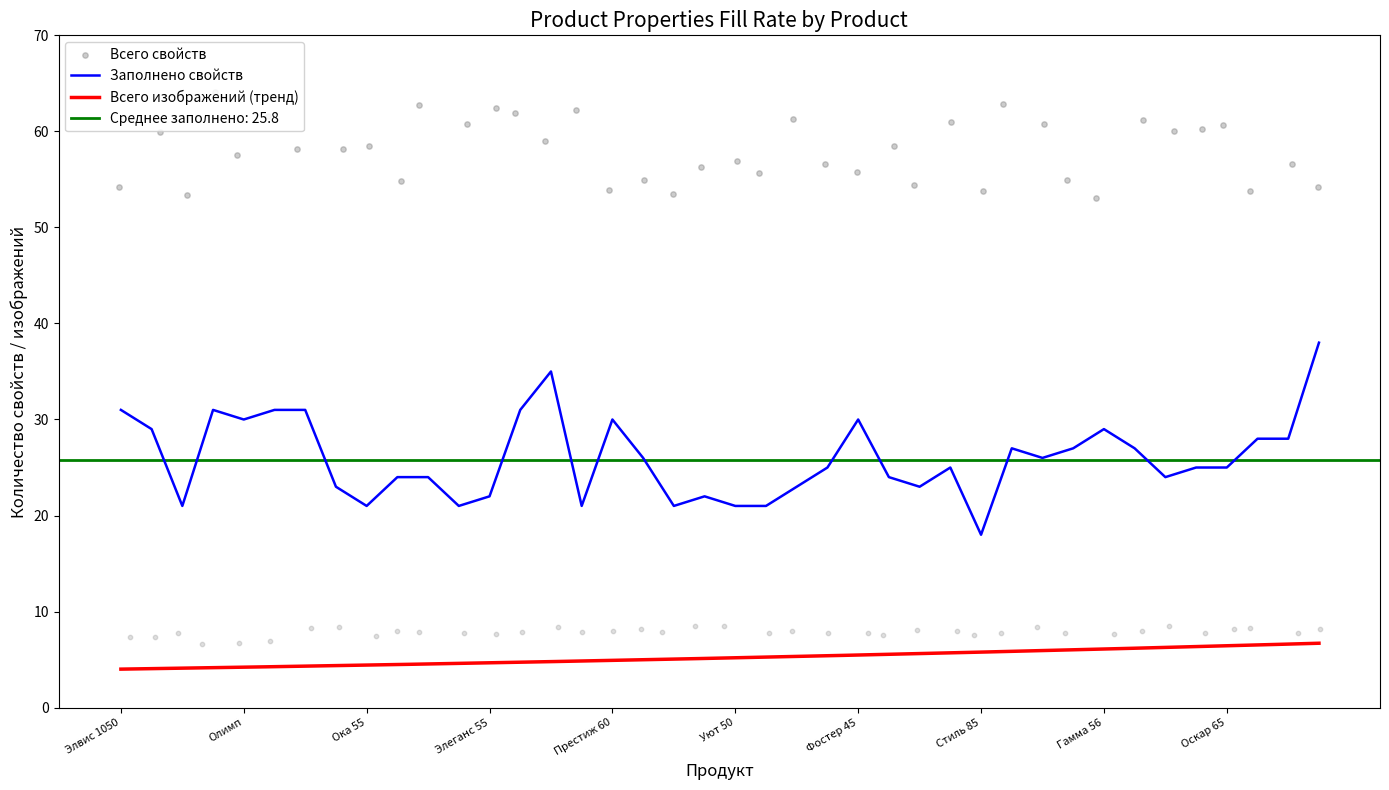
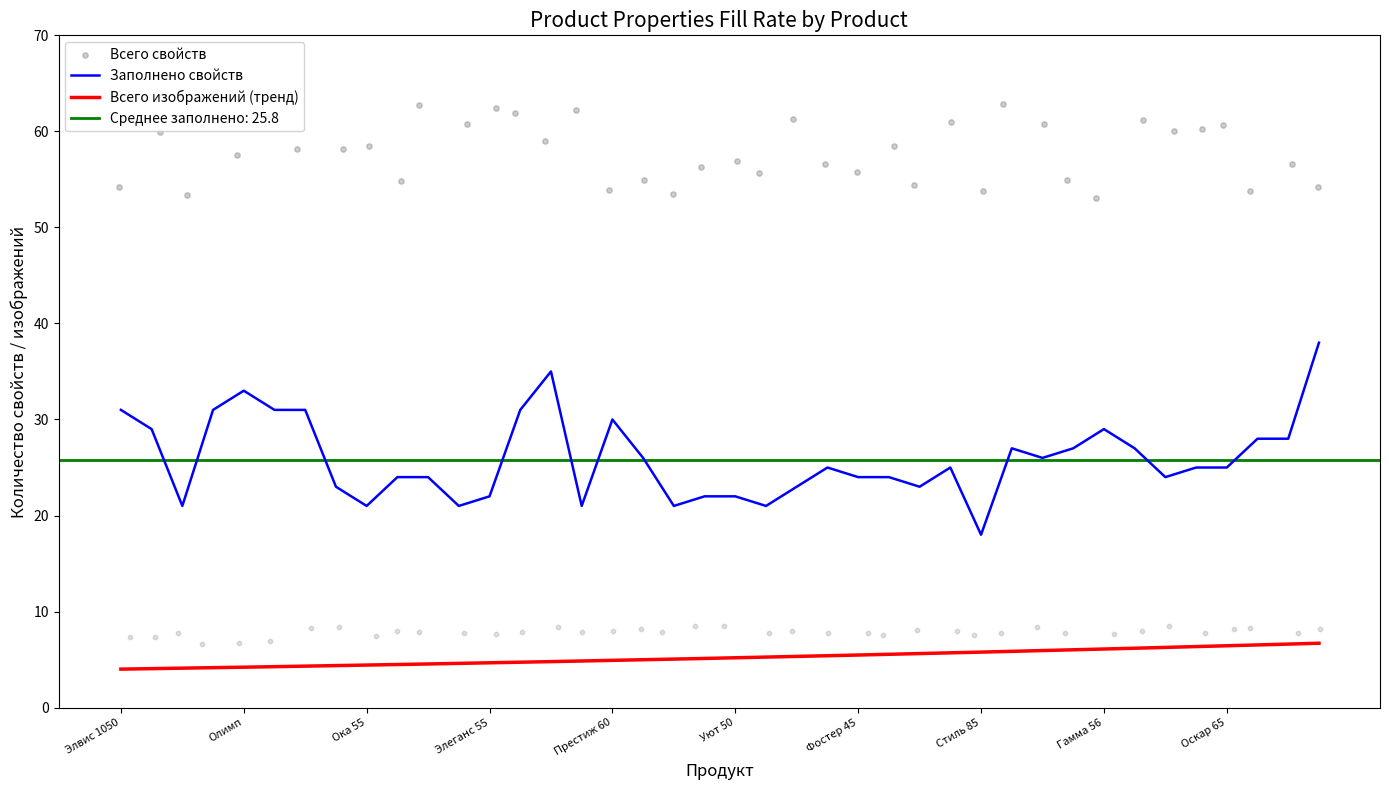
  {
    "Заполнено свойств": {
      "Элвис 1050": 31,
-     "Олимп": 30,
+     "Олимп": 33,
      "Ока 55": 21,
      "Элеганс 55": 22,
      "Престиж 60": 30,
-     "Уют 50": 21,
-     "Фостер 45": 30,
+     "Уют 50": 22,
+     "Фостер 45": 24,
      "Стиль 85": 18,
      "Гамма 56": 29,
      "Оскар 65": 25
    },
    "Всего изображений (тренд)": {
      "Элвис 1050": 4
    }
  }
